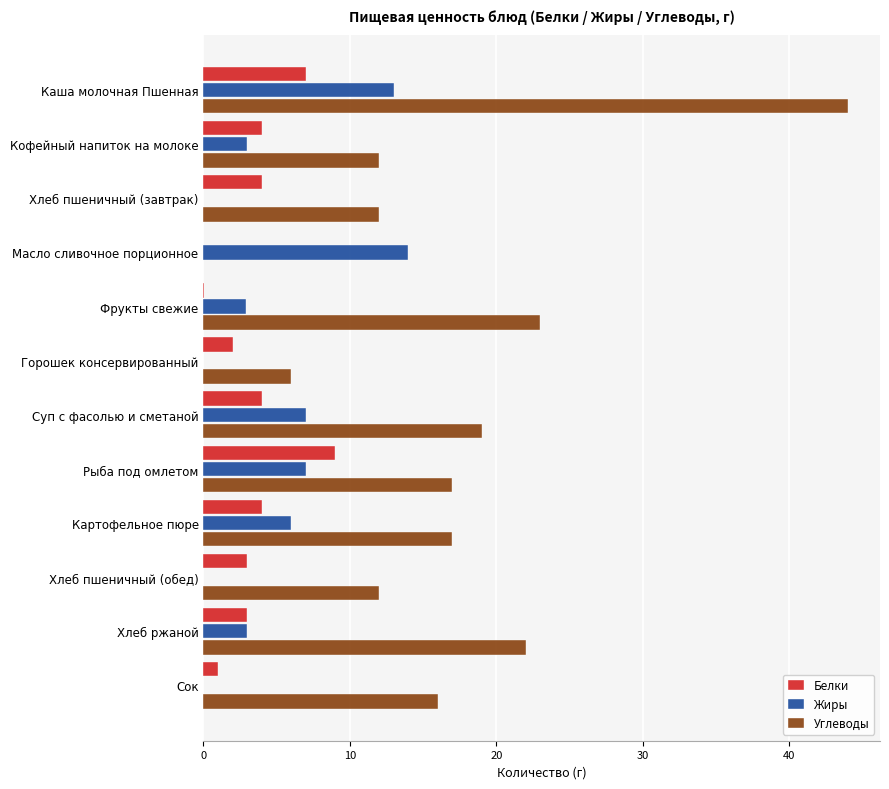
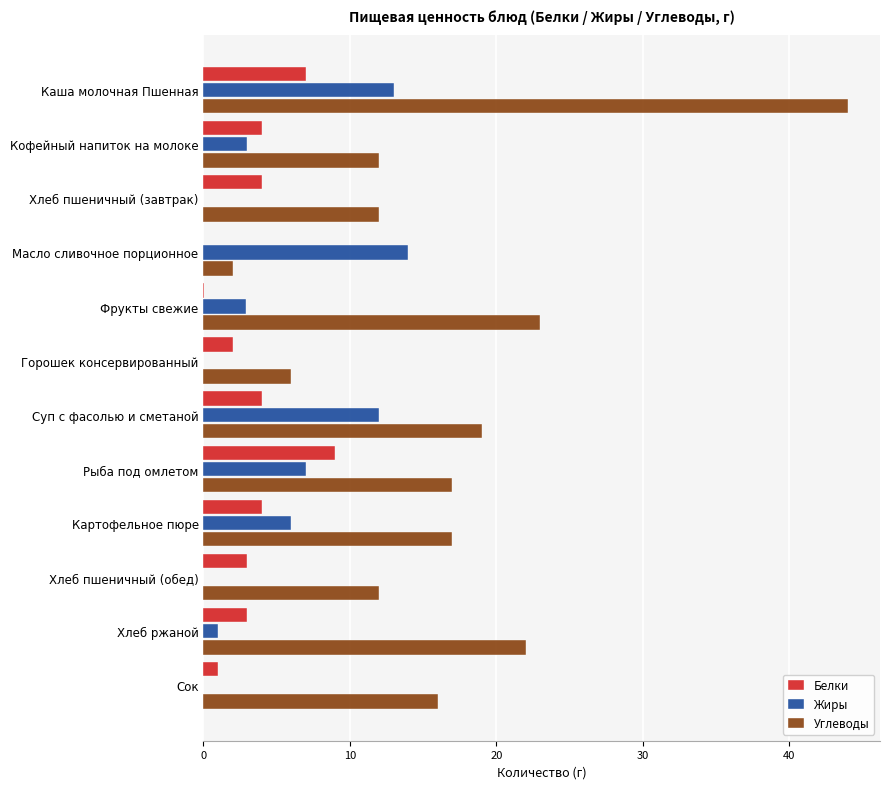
  {
    "Белки": {
      "Каша молочная Пшенная": 7,
      "Кофейный напиток на молоке": 4,
      "Хлеб пшеничный (завтрак)": 4,
      "Масло сливочное порционное": 0,
      "Горошек консервированный": 2,
      "Суп с фасолью и сметаной": 4,
      "Рыба под омлетом": 9,
      "Картофельное пюре": 4,
      "Хлеб пшеничный (обед)": 3,
      "Хлеб ржаной": 3,
      "Сок": 1
    },
    "Жиры": {
      "Каша молочная Пшенная": 13,
      "Кофейный напиток на молоке": 3,
      "Хлеб пшеничный (завтрак)": 0,
      "Масло сливочное порционное": 14,
      "Фрукты свежие": 3,
      "Горошек консервированный": 0,
-     "Суп с фасолью и сметаной": 7,
+     "Суп с фасолью и сметаной": 12,
      "Рыба под омлетом": 7,
      "Картофельное пюре": 6,
      "Хлеб пшеничный (обед)": 0,
-     "Хлеб ржаной": 3,
+     "Хлеб ржаной": 1,
      "Сок": 0
    },
    "Углеводы": {
      "Каша молочная Пшенная": 44,
      "Кофейный напиток на молоке": 12,
      "Хлеб пшеничный (завтрак)": 12,
-     "Масло сливочное порционное": 0,
+     "Масло сливочное порционное": 2,
      "Фрукты свежие": 23,
      "Горошек консервированный": 6,
      "Суп с фасолью и сметаной": 19,
      "Рыба под омлетом": 17,
      "Картофельное пюре": 17,
      "Хлеб пшеничный (обед)": 12,
      "Хлеб ржаной": 22,
      "Сок": 16
    }
  }
